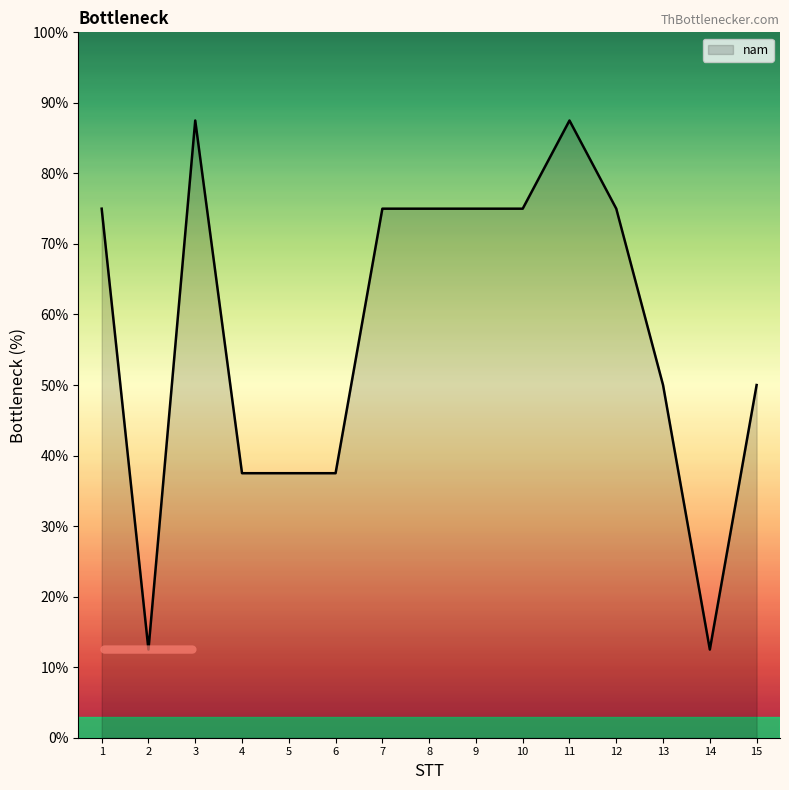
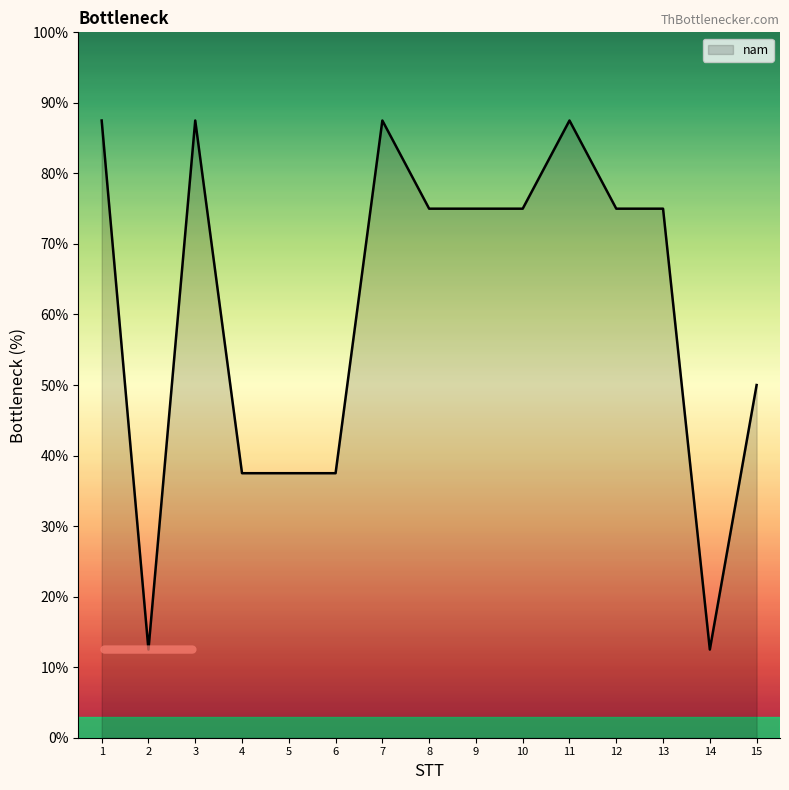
  {
-   "1": "75%",
+   "1": "88%",
    "2": "13%",
    "3": "88%",
    "4": "38%",
    "5": "38%",
    "6": "38%",
-   "7": "75%",
+   "7": "88%",
    "8": "75%",
    "9": "75%",
    "10": "75%",
    "11": "88%",
    "12": "75%",
-   "13": "50%",
+   "13": "75%",
    "14": "13%",
    "15": "50%"
  }
